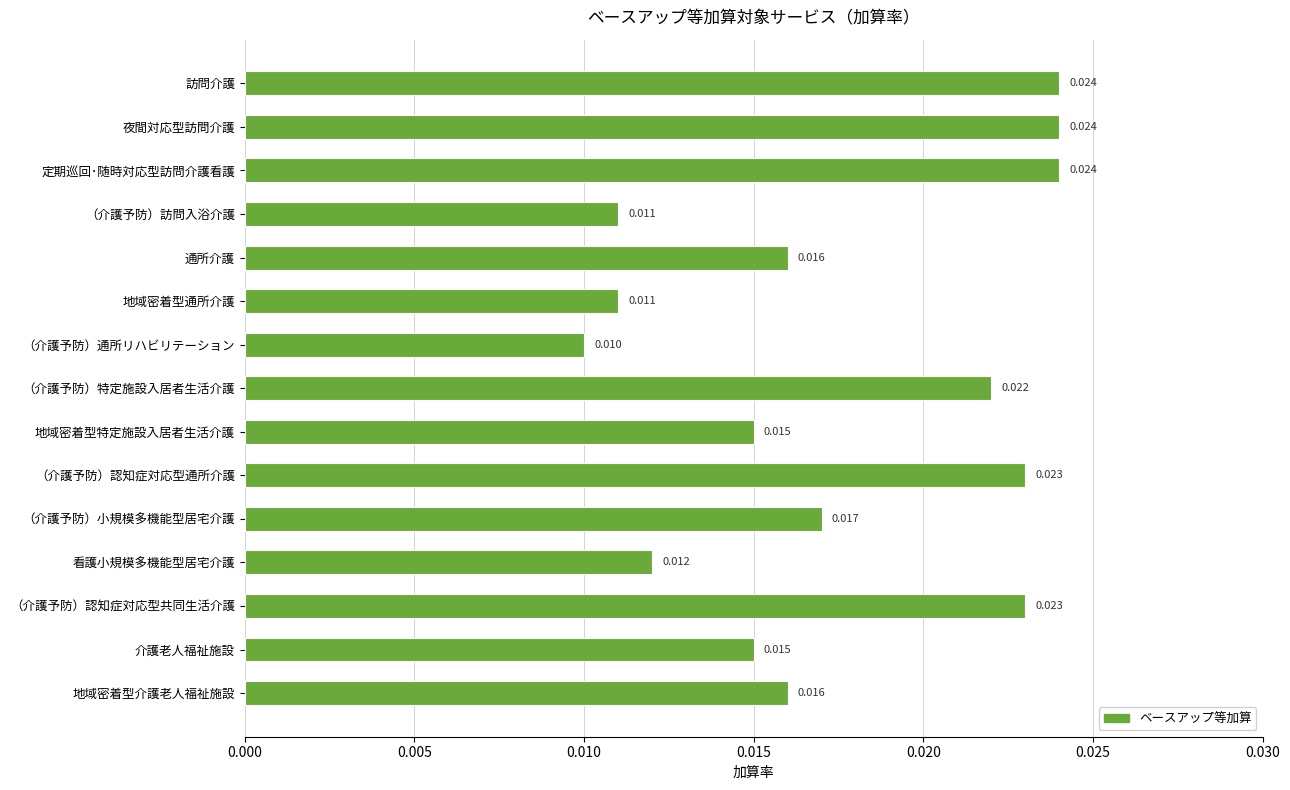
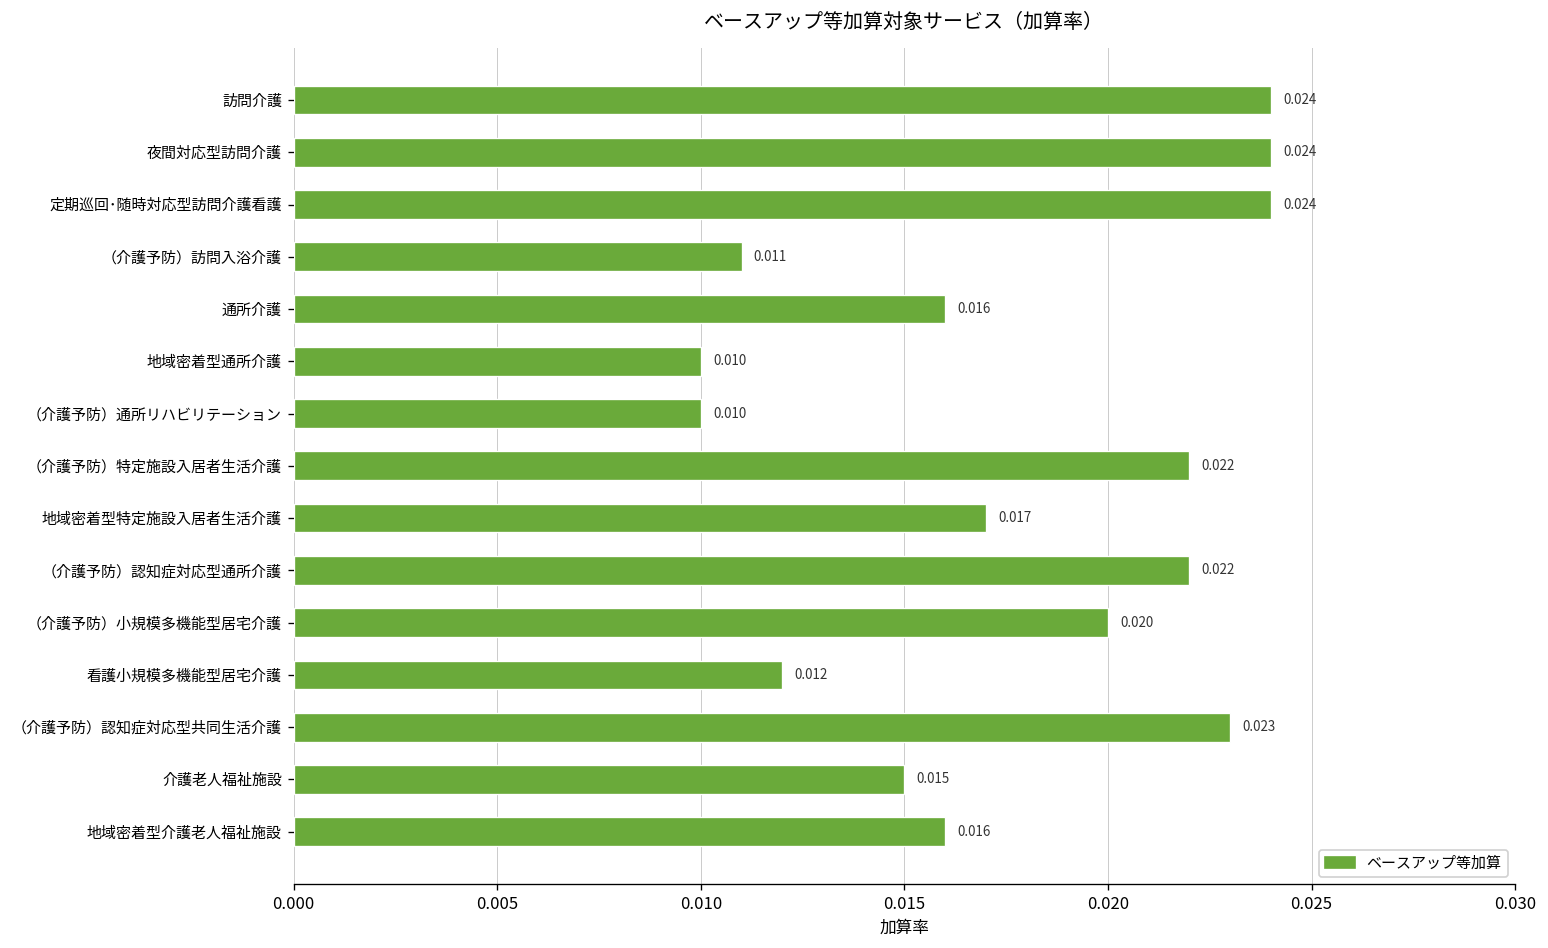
  {
    "訪問介護": 0.024,
    "夜間対応型訪問介護": 0.024,
    "定期巡回･随時対応型訪問介護看護": 0.024,
    "（介護予防）訪問入浴介護": 0.011,
    "通所介護": 0.016,
-   "地域密着型通所介護": 0.011,
+   "地域密着型通所介護": 0.010,
    "（介護予防）通所リハビリテーション": 0.010,
    "（介護予防）特定施設入居者生活介護": 0.022,
-   "地域密着型特定施設入居者生活介護": 0.015,
-   "（介護予防）認知症対応型通所介護": 0.023,
-   "（介護予防）小規模多機能型居宅介護": 0.017,
+   "地域密着型特定施設入居者生活介護": 0.017,
+   "（介護予防）認知症対応型通所介護": 0.022,
+   "（介護予防）小規模多機能型居宅介護": 0.020,
    "看護小規模多機能型居宅介護": 0.012,
    "（介護予防）認知症対応型共同生活介護": 0.023,
    "介護老人福祉施設": 0.015,
    "地域密着型介護老人福祉施設": 0.016
  }
